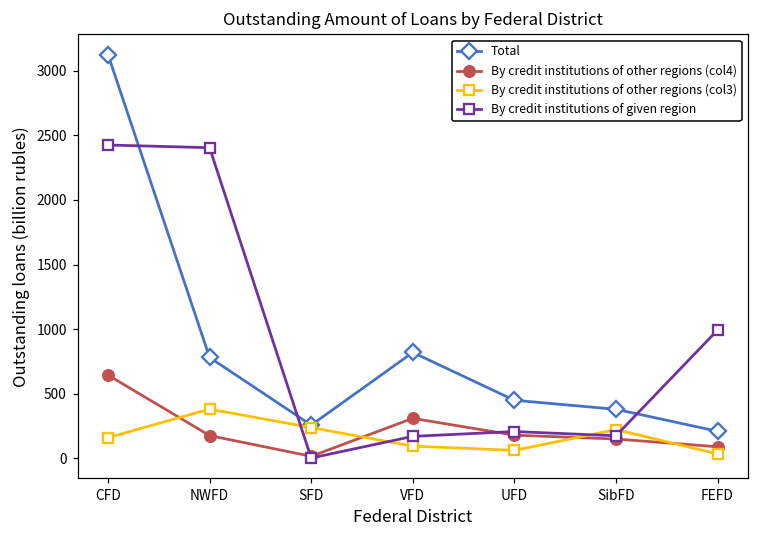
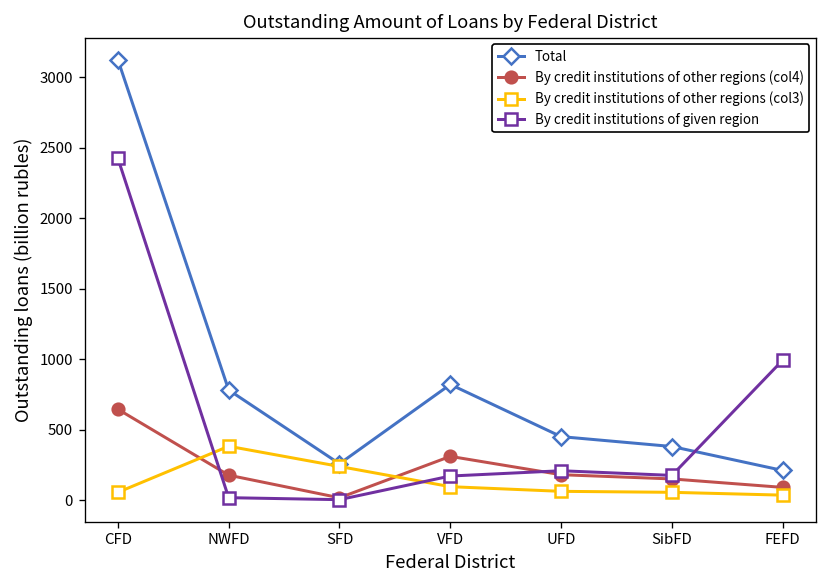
  {
    "Total": {
      "CFD": 3120,
      "NWFD": 780,
      "VFD": 820,
      "UFD": 450,
      "SibFD": 380,
      "FEFD": 210
    },
    "By credit institutions of other regions (col4)": {
      "CFD": 640,
      "NWFD": 180,
      "VFD": 310,
      "UFD": 180,
      "SibFD": 150,
      "FEFD": 90
    },
    "By credit institutions of other regions (col3)": {
-     "CFD": 160,
+     "CFD": 50,
      "NWFD": 380,
      "VFD": 100,
      "UFD": 60,
-     "SibFD": 220,
+     "SibFD": 60,
      "FEFD": 40
    },
    "By credit institutions of given region": {
      "CFD": 2420,
-     "NWFD": 2400,
+     "NWFD": 20,
      "VFD": 170,
      "UFD": 210,
      "SibFD": 180,
      "FEFD": 990
    }
  }
